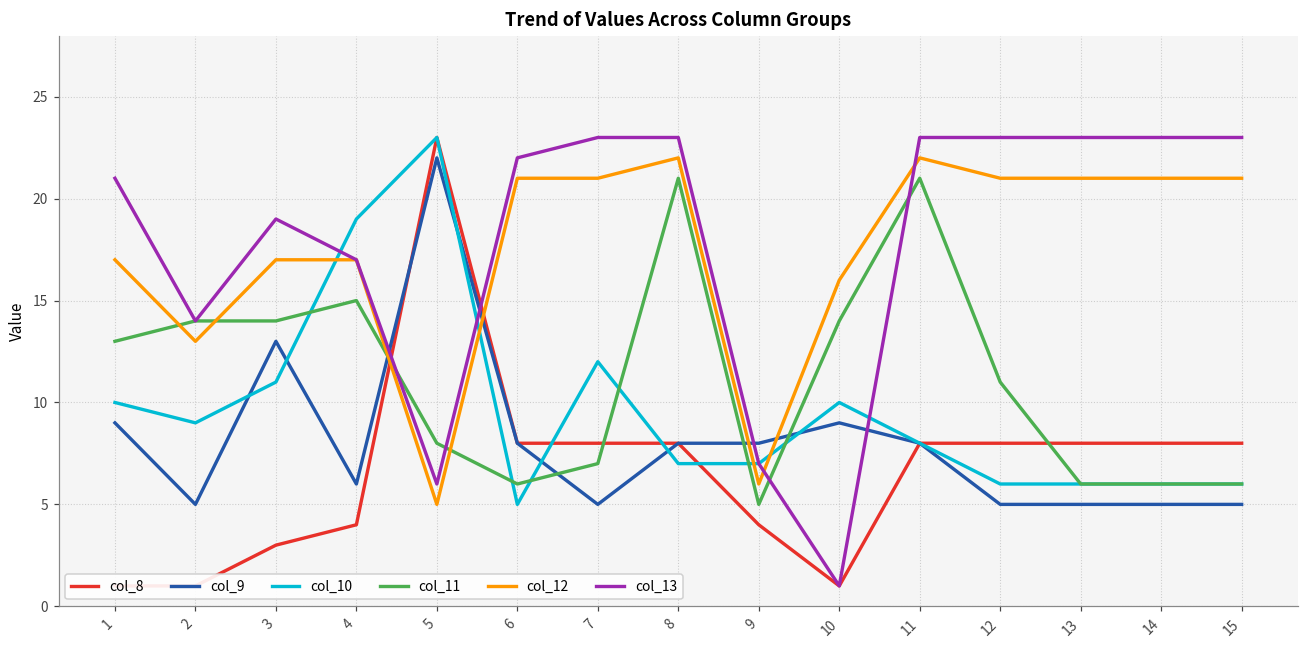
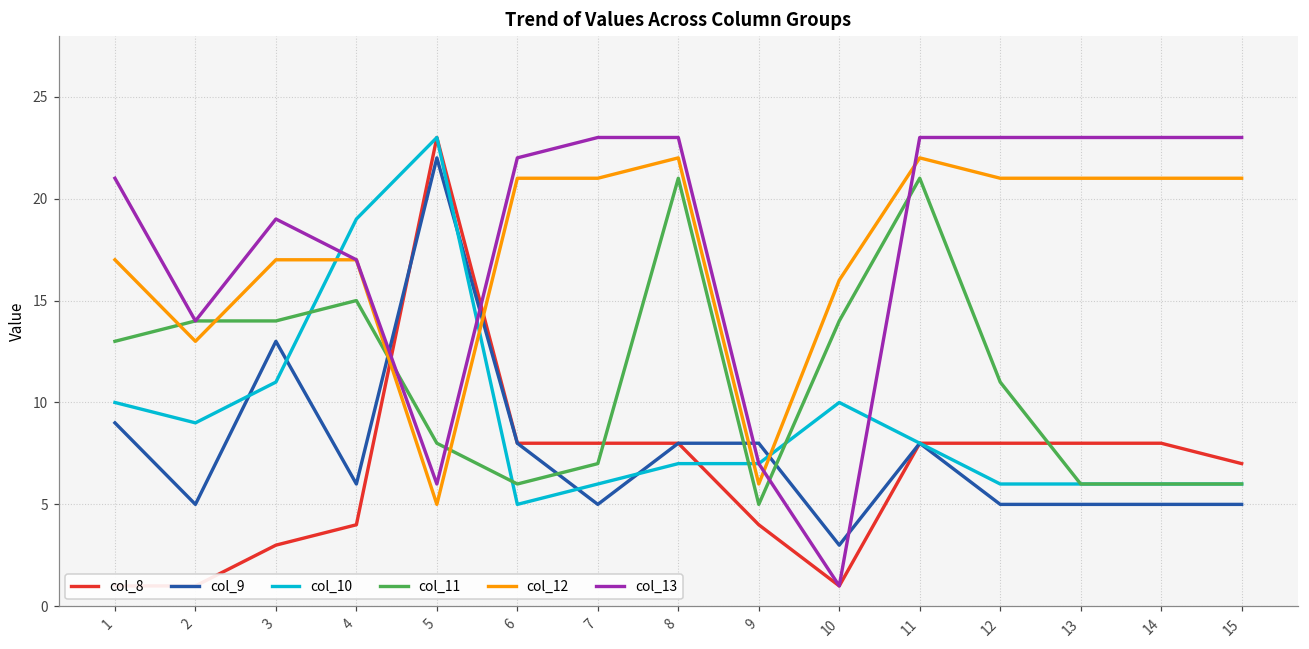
  {
    "col_8": {
      "3": 3,
      "4": 4,
      "7": 8,
      "9": 4,
      "12": 8,
      "13": 8,
      "14": 8,
-     "15": 8
+     "15": 7
    },
    "col_9": {
      "1": 9,
      "2": 5,
      "3": 13,
      "4": 6,
      "5": 22,
      "7": 5,
      "9": 8,
-     "10": 9,
+     "10": 3,
      "12": 5,
      "13": 5,
      "14": 5,
      "15": 5
    },
    "col_10": {
      "1": 10,
      "2": 9,
      "3": 11,
      "4": 19,
      "6": 5,
-     "7": 12,
+     "7": 6,
      "8": 7,
      "10": 10,
      "12": 6
    },
    "col_11": {
      "1": 13,
      "3": 14,
      "4": 15,
      "5": 8,
      "6": 6,
      "7": 7,
      "8": 21,
      "9": 5,
      "10": 14,
      "11": 21,
      "12": 11
    },
    "col_12": {
      "1": 17,
      "2": 13,
      "3": 17,
      "5": 5,
      "6": 21,
      "7": 21,
      "8": 22,
      "9": 6,
      "10": 16,
      "11": 22,
      "12": 21,
      "13": 21,
      "14": 21,
      "15": 21
    },
    "col_13": {
      "1": 21,
      "3": 19,
      "5": 6,
      "6": 22,
      "7": 23,
      "8": 23,
      "11": 23,
      "12": 23,
      "13": 23,
      "14": 23,
      "15": 23
    }
  }
